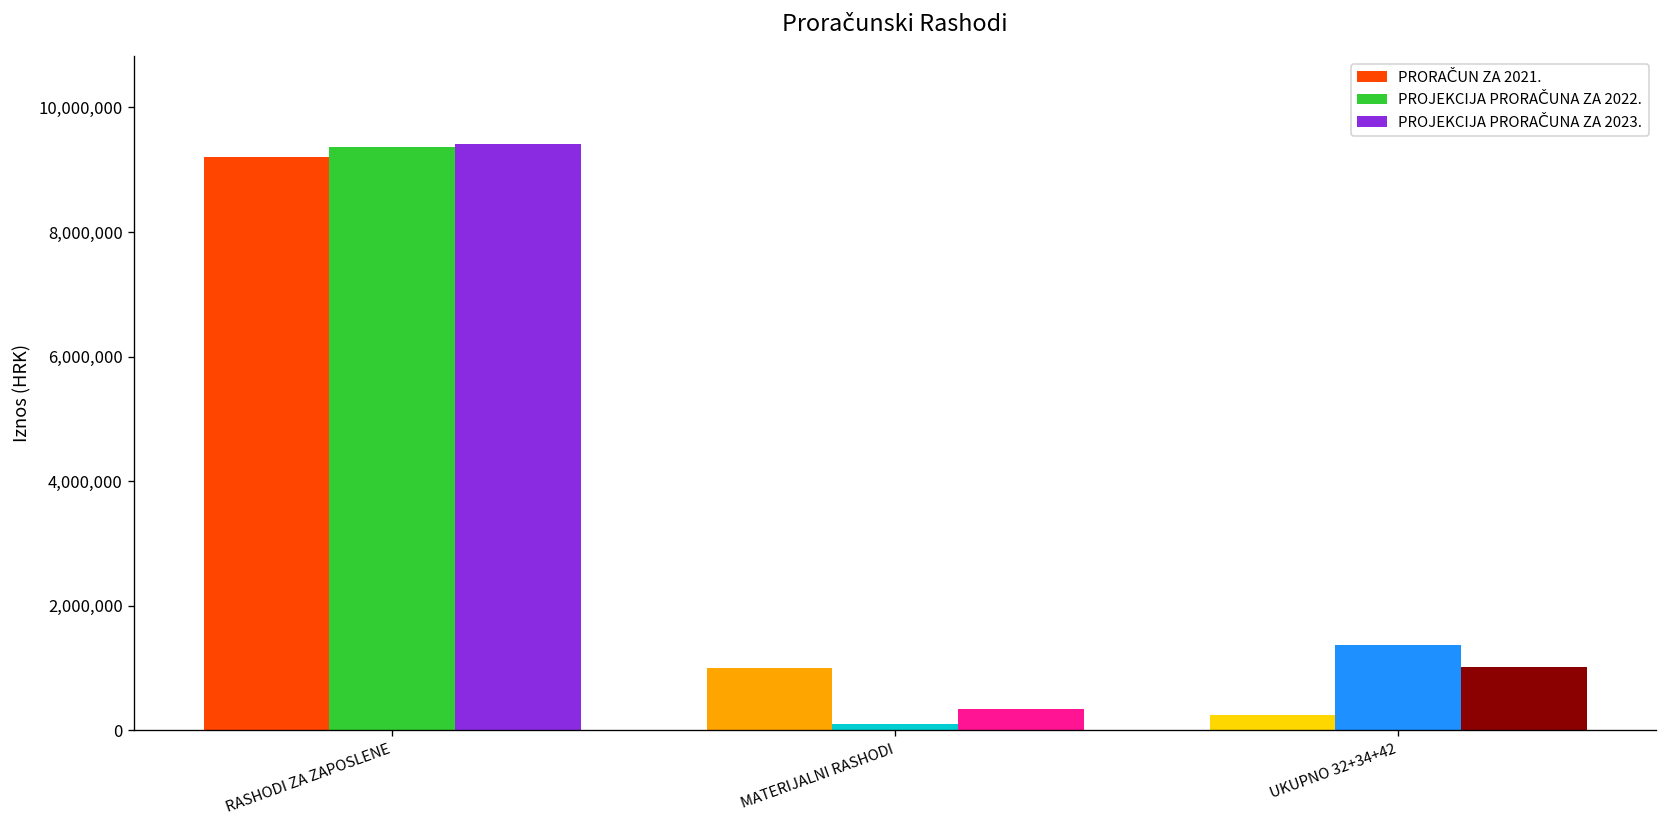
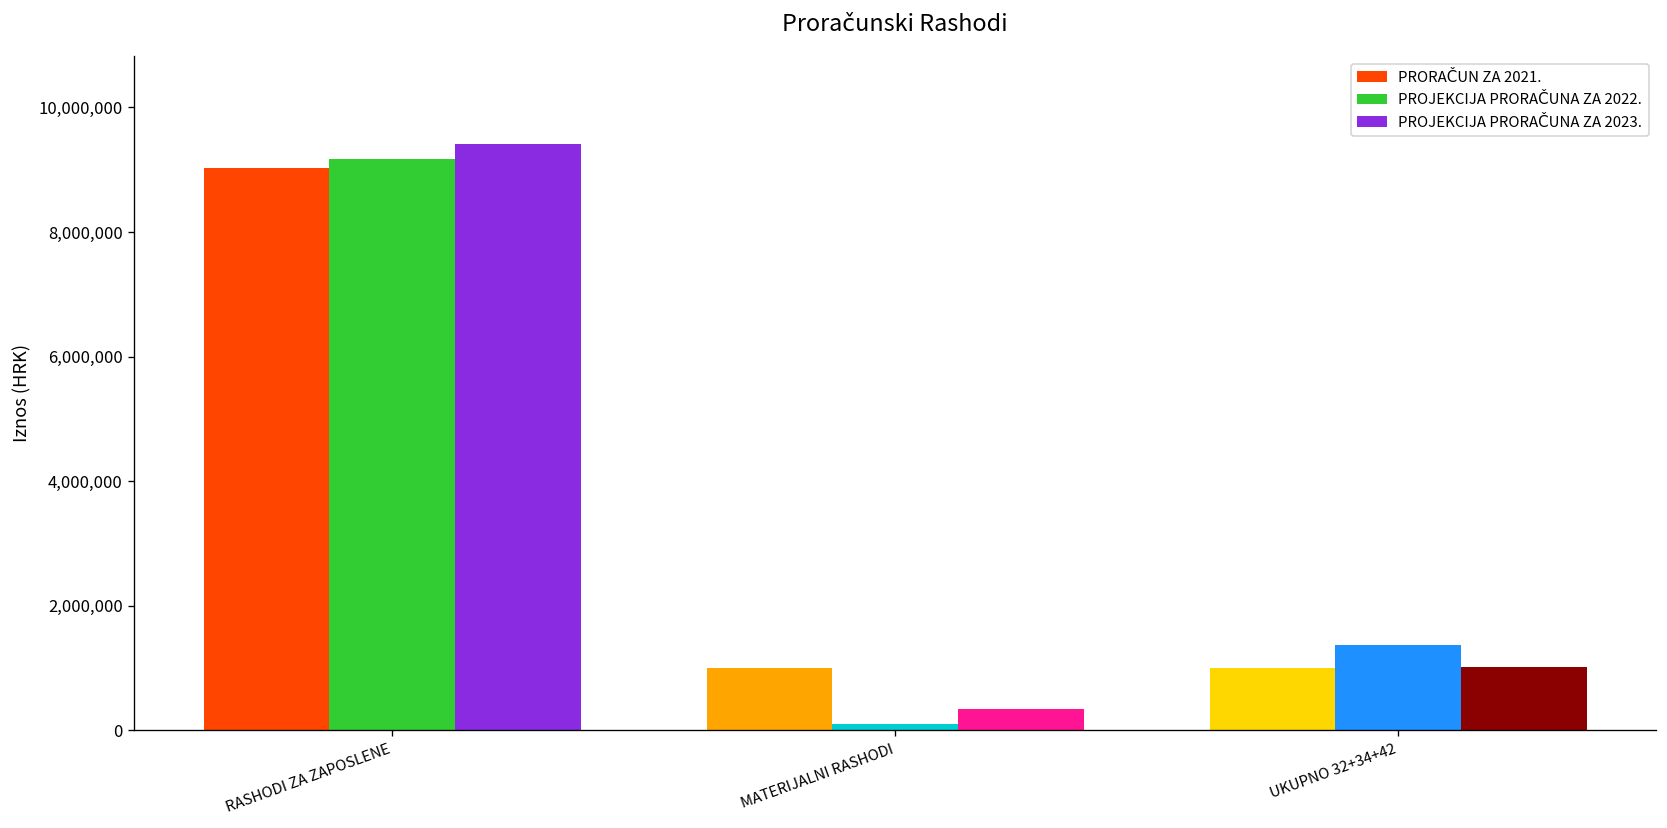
  {
    "PRORAČUN ZA 2021.": {
-     "RASHODI ZA ZAPOSLENE": "9,200,000",
+     "RASHODI ZA ZAPOSLENE": "9,000,000",
      "MATERIJALNI RASHODI": "1,000,000",
-     "UKUPNO 32+34+42": "300,000"
+     "UKUPNO 32+34+42": "1,000,000"
    },
    "PROJEKCIJA PRORAČUNA ZA 2022.": {
-     "RASHODI ZA ZAPOSLENE": "9,400,000",
+     "RASHODI ZA ZAPOSLENE": "9,200,000",
      "MATERIJALNI RASHODI": "100,000",
      "UKUPNO 32+34+42": "1,400,000"
    },
    "PROJEKCIJA PRORAČUNA ZA 2023.": {
      "RASHODI ZA ZAPOSLENE": "9,400,000",
      "MATERIJALNI RASHODI": "300,000",
      "UKUPNO 32+34+42": "1,000,000"
    }
  }
